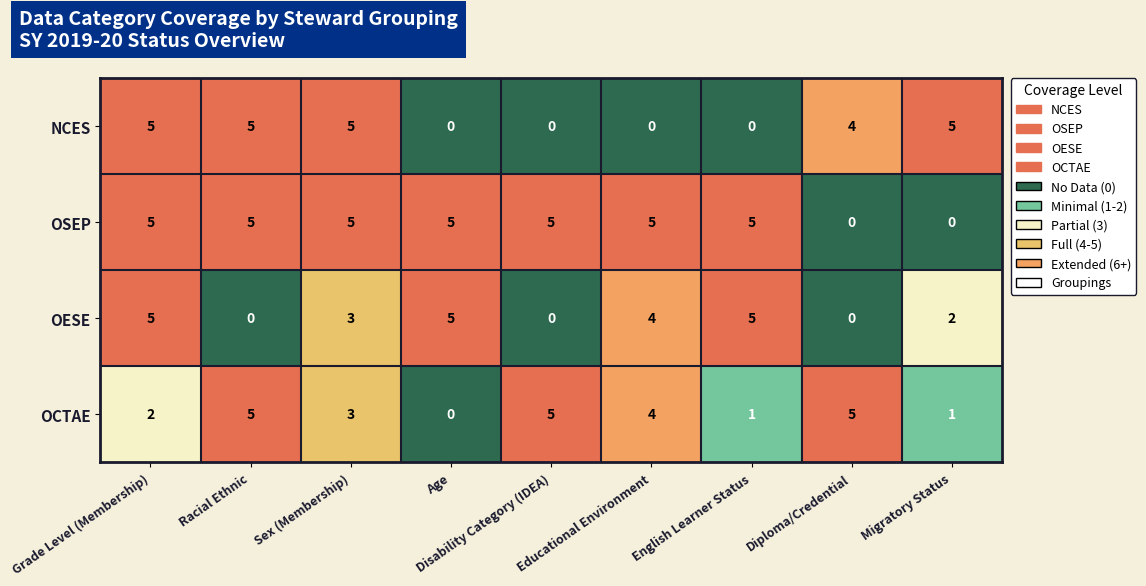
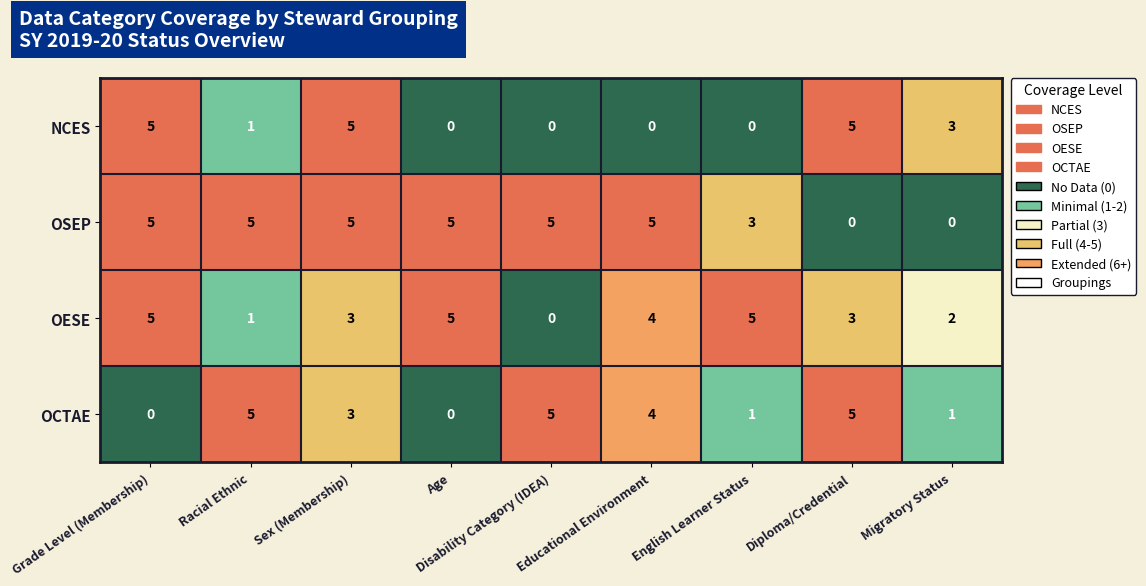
  {
    "NCES": {
      "Grade Level (Membership)": 5,
-     "Racial Ethnic": 5,
+     "Racial Ethnic": 1,
      "Sex (Membership)": 5,
      "Age": 0,
      "Disability Category (IDEA)": 0,
      "Educational Environment": 0,
      "English Learner Status": 0,
-     "Diploma/Credential": 4,
-     "Migratory Status": 5
+     "Diploma/Credential": 5,
+     "Migratory Status": 3
    },
    "OSEP": {
      "Grade Level (Membership)": 5,
      "Racial Ethnic": 5,
      "Sex (Membership)": 5,
      "Age": 5,
      "Disability Category (IDEA)": 5,
      "Educational Environment": 5,
-     "English Learner Status": 5,
+     "English Learner Status": 3,
      "Diploma/Credential": 0,
      "Migratory Status": 0
    },
    "OESE": {
      "Grade Level (Membership)": 5,
-     "Racial Ethnic": 0,
+     "Racial Ethnic": 1,
      "Sex (Membership)": 3,
      "Age": 5,
      "Disability Category (IDEA)": 0,
      "Educational Environment": 4,
      "English Learner Status": 5,
-     "Diploma/Credential": 0,
+     "Diploma/Credential": 3,
      "Migratory Status": 2
    },
    "OCTAE": {
-     "Grade Level (Membership)": 2,
+     "Grade Level (Membership)": 0,
      "Racial Ethnic": 5,
      "Sex (Membership)": 3,
      "Age": 0,
      "Disability Category (IDEA)": 5,
      "Educational Environment": 4,
      "English Learner Status": 1,
      "Diploma/Credential": 5,
      "Migratory Status": 1
    }
  }
